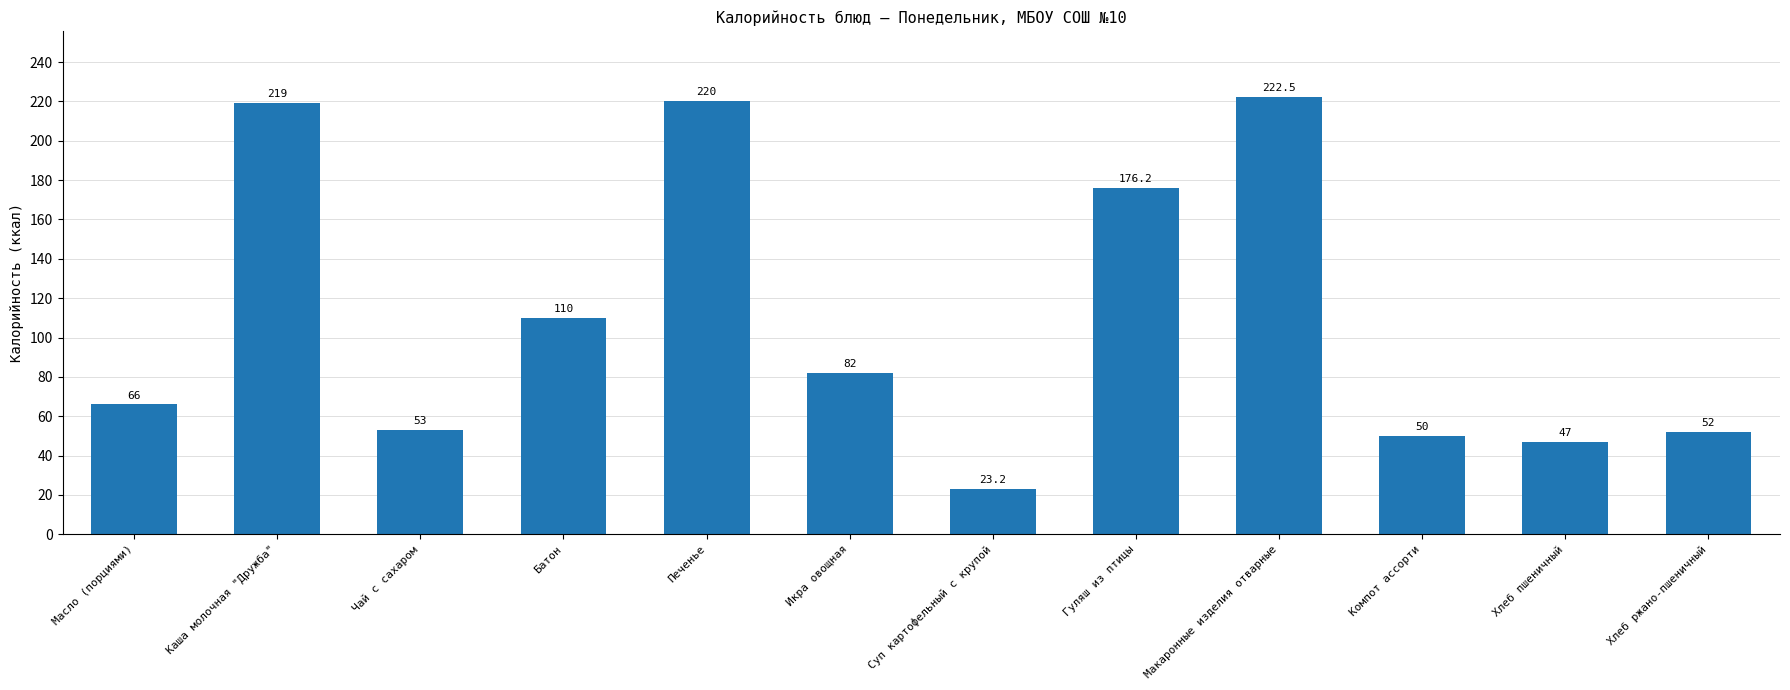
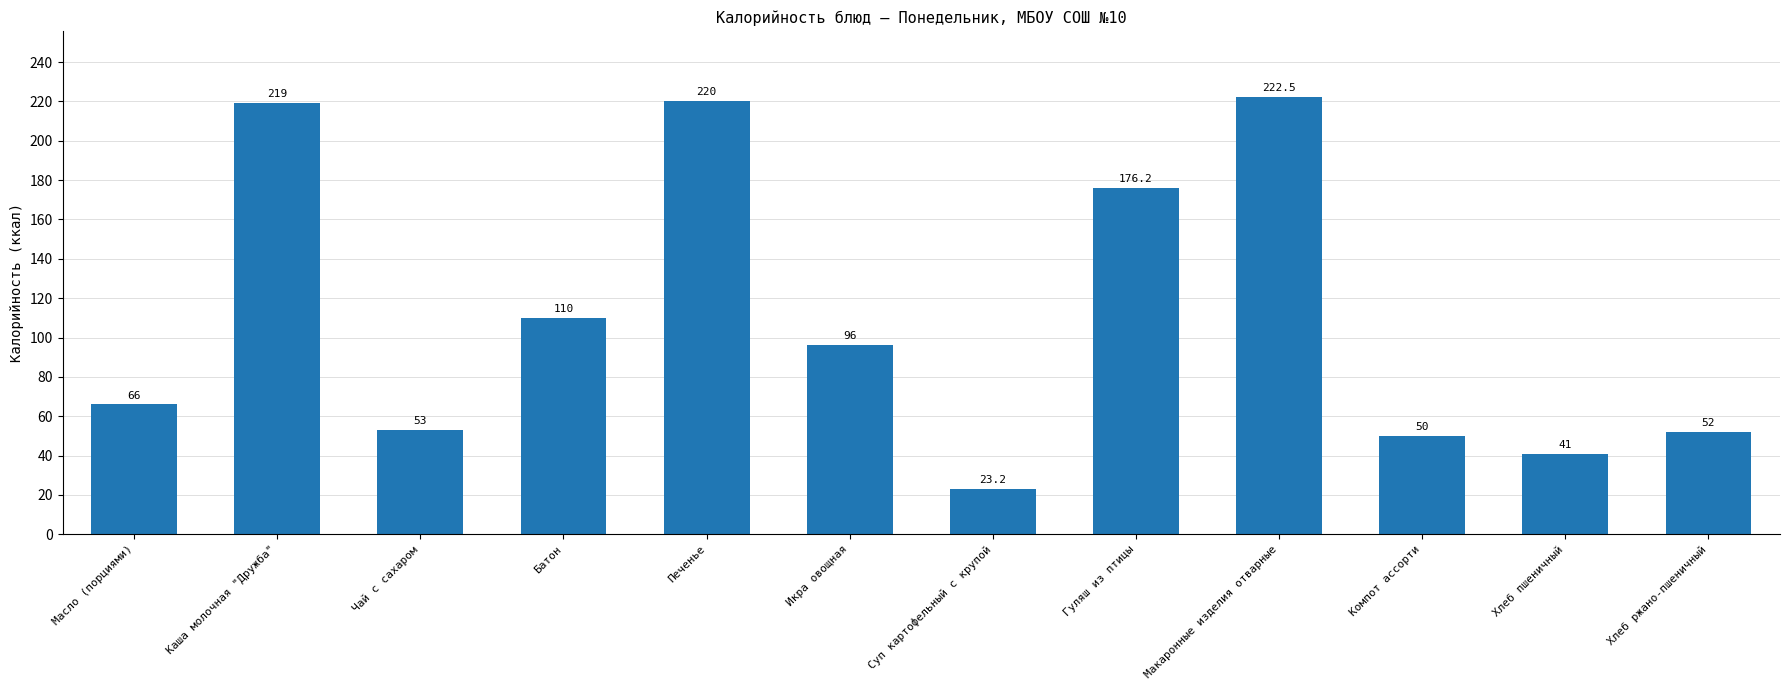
  {
    "Масло (порциями)": 66,
    "Каша молочная \"Дружба\"": 219,
    "Чай с сахаром": 53,
    "Батон": 110,
    "Печенье": 220,
-   "Икра овощная": 82,
+   "Икра овощная": 96,
    "Суп картофельный с крупой": 23.2,
    "Гуляш из птицы": 176.2,
    "Макаронные изделия отварные": 222.5,
    "Компот ассорти": 50,
-   "Хлеб пшеничный": 47,
+   "Хлеб пшеничный": 41,
    "Хлеб ржано-пшеничный": 52
  }
